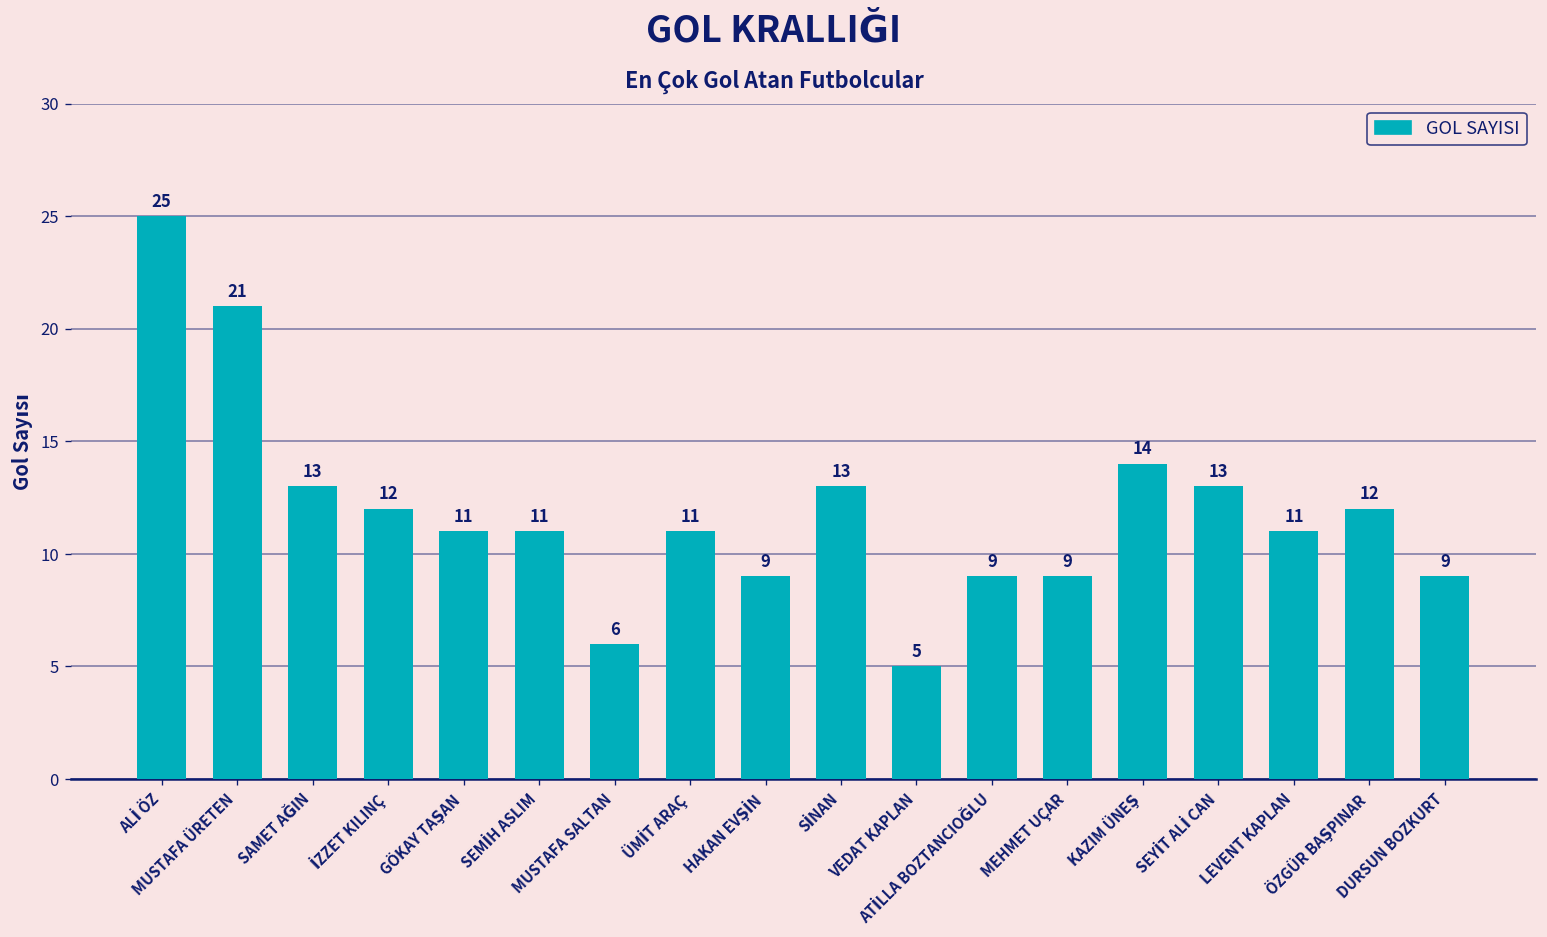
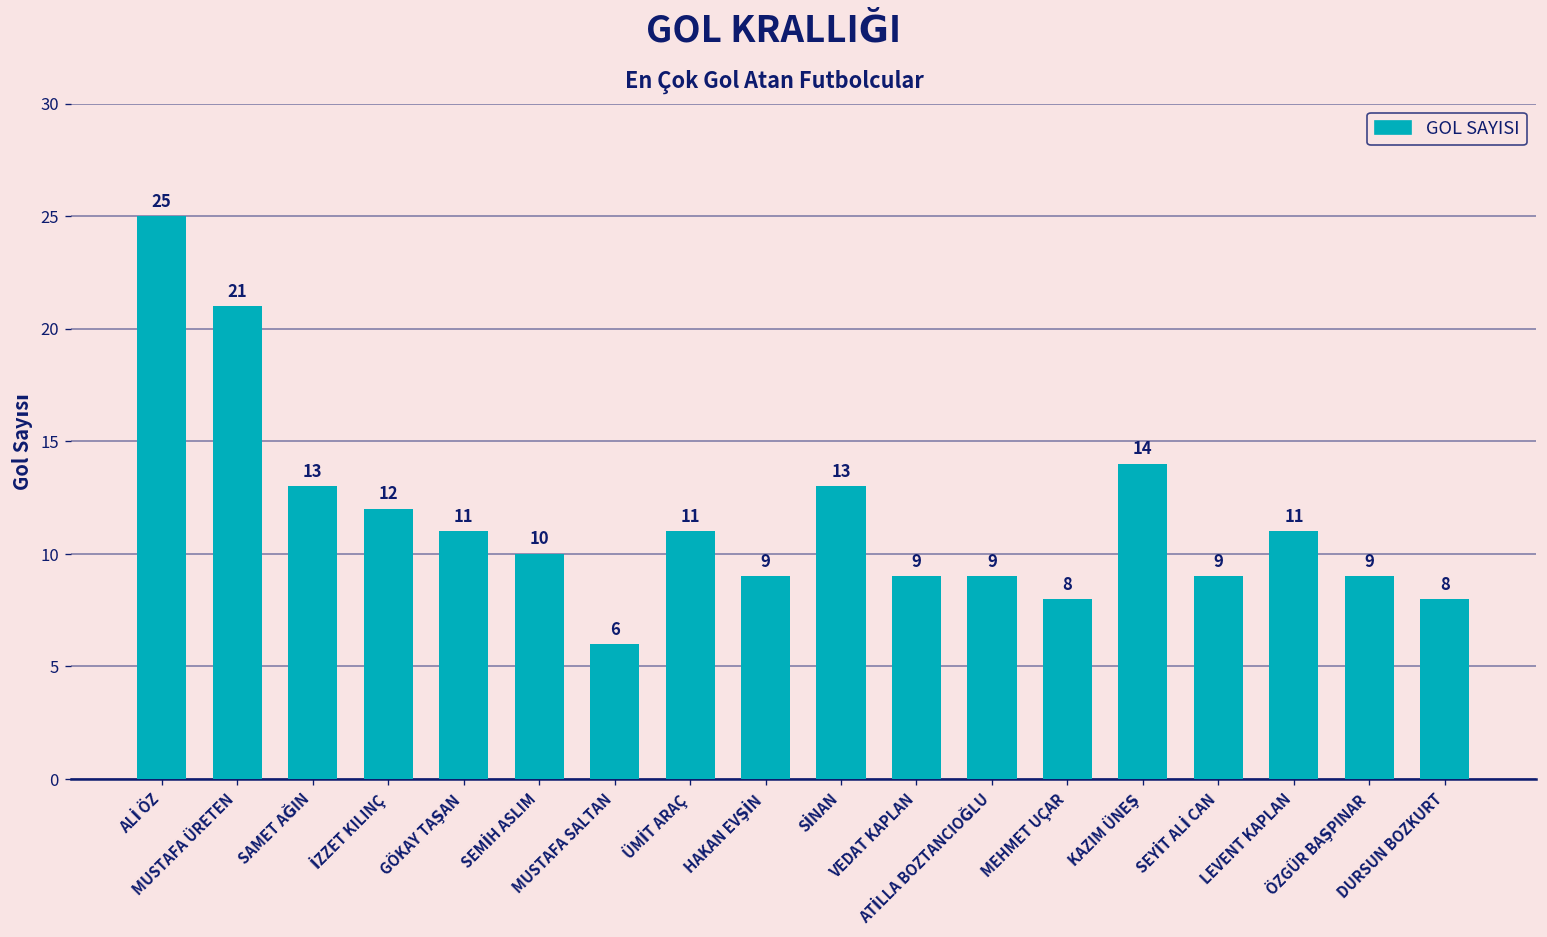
  {
    "ALİ ÖZ": 25,
    "MUSTAFA ÜRETEN": 21,
    "SAMET AĞIN": 13,
    "İZZET KILINÇ": 12,
    "GÖKAY TAŞAN": 11,
-   "SEMİH ASLIM": 11,
+   "SEMİH ASLIM": 10,
    "MUSTAFA SALTAN": 6,
    "ÜMİT ARAÇ": 11,
    "HAKAN EVŞİN": 9,
    "SİNAN": 13,
-   "VEDAT KAPLAN": 5,
+   "VEDAT KAPLAN": 9,
    "ATİLLA BOZTANCIOĞLU": 9,
-   "MEHMET UÇAR": 9,
+   "MEHMET UÇAR": 8,
    "KAZIM ÜNEŞ": 14,
-   "SEYİT ALİ CAN": 13,
+   "SEYİT ALİ CAN": 9,
    "LEVENT KAPLAN": 11,
-   "ÖZGÜR BAŞPINAR": 12,
-   "DURSUN BOZKURT": 9
+   "ÖZGÜR BAŞPINAR": 9,
+   "DURSUN BOZKURT": 8
  }
